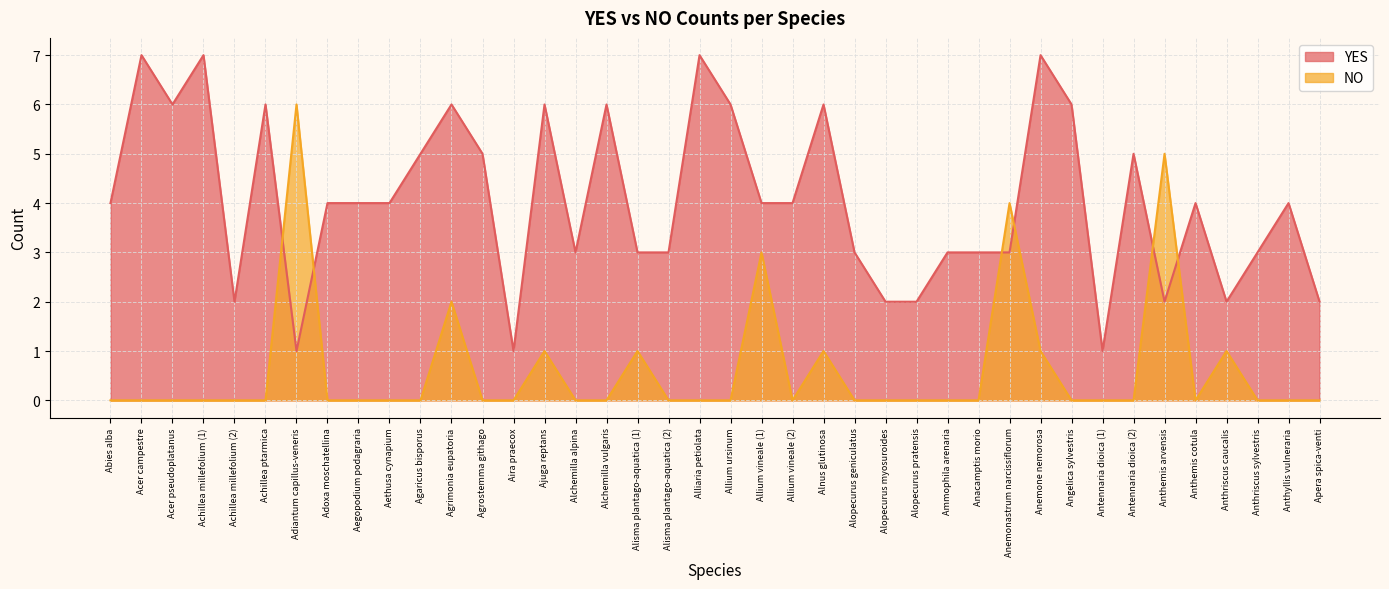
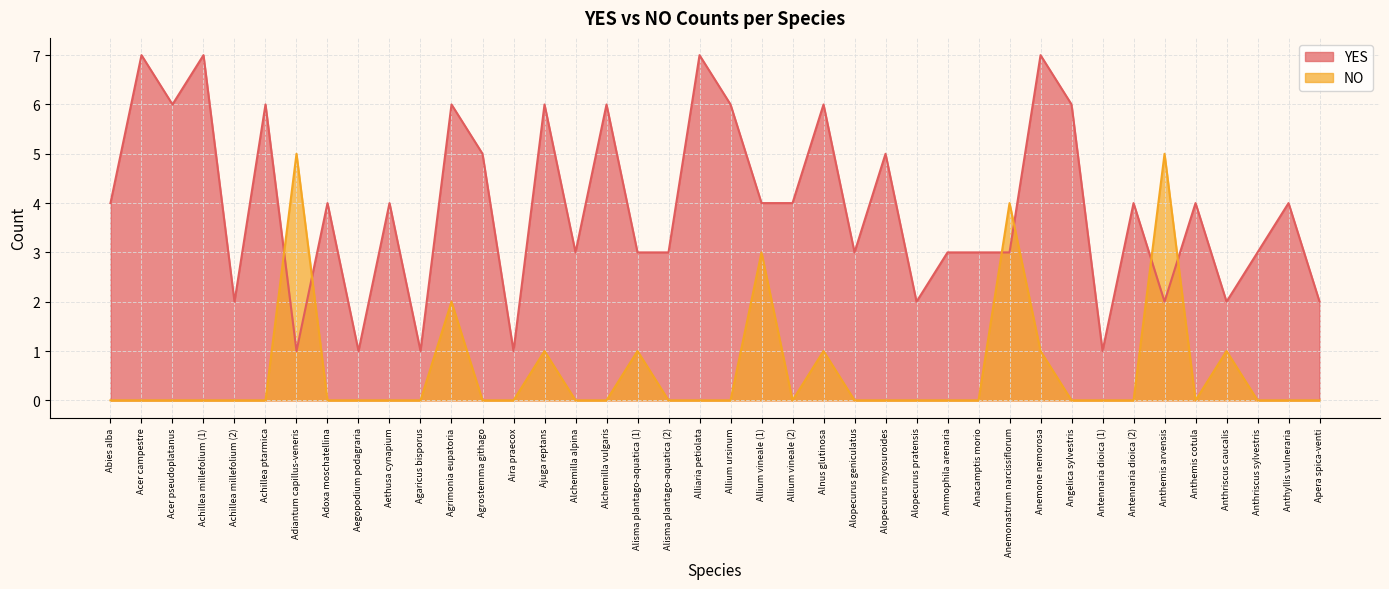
  {
    "YES": {
      "Abies alba": 4,
      "Acer campestre": 7,
      "Acer pseudoplatanus": 6,
      "Achillea millefolium (1)": 7,
      "Achillea millefolium (2)": 2,
      "Achillea ptarmica": 6,
      "Adiantum capillus-veneris": 1,
      "Adoxa moschatellina": 4,
-     "Aegopodium podagraria": 4,
+     "Aegopodium podagraria": 1,
      "Aethusa cynapium": 4,
-     "Agaricus bisporus": 5,
+     "Agaricus bisporus": 1,
      "Agrimonia eupatoria": 6,
      "Agrostemma githago": 5,
      "Aira praecox": 1,
      "Ajuga reptans": 6,
      "Alchemilla alpina": 3,
      "Alchemilla vulgaris": 6,
      "Alisma plantago-aquatica (1)": 3,
      "Alisma plantago-aquatica (2)": 3,
      "Alliaria petiolata": 7,
      "Allium ursinum": 6,
      "Allium vineale (1)": 4,
      "Allium vineale (2)": 4,
      "Alnus glutinosa": 6,
      "Alopecurus geniculatus": 3,
-     "Alopecurus myosuroides": 2,
+     "Alopecurus myosuroides": 5,
      "Alopecurus pratensis": 2,
      "Ammophila arenaria": 3,
      "Anacamptis morio": 3,
      "Anemonastrum narcissiflorum": 3,
      "Anemone nemorosa": 7,
      "Angelica sylvestris": 6,
      "Antennaria dioica (1)": 1,
-     "Antennaria dioica (2)": 5,
+     "Antennaria dioica (2)": 4,
      "Anthemis arvensis": 2,
      "Anthemis cotula": 4,
      "Anthriscus caucalis": 2,
      "Anthriscus sylvestris": 3,
      "Anthyllis vulneraria": 4,
      "Apera spica-venti": 2
    },
    "NO": {
      "Abies alba": 0,
      "Acer campestre": 0,
      "Acer pseudoplatanus": 0,
      "Achillea millefolium (1)": 0,
      "Achillea millefolium (2)": 0,
      "Achillea ptarmica": 0,
-     "Adiantum capillus-veneris": 6,
+     "Adiantum capillus-veneris": 5,
      "Adoxa moschatellina": 0,
      "Aegopodium podagraria": 0,
      "Aethusa cynapium": 0,
      "Agaricus bisporus": 0,
      "Agrimonia eupatoria": 2,
      "Agrostemma githago": 0,
      "Aira praecox": 0,
      "Ajuga reptans": 1,
      "Alchemilla alpina": 0,
      "Alchemilla vulgaris": 0,
      "Alisma plantago-aquatica (1)": 1,
      "Alisma plantago-aquatica (2)": 0,
      "Alliaria petiolata": 0,
      "Allium ursinum": 0,
      "Allium vineale (1)": 3,
      "Allium vineale (2)": 0,
      "Alnus glutinosa": 1,
      "Alopecurus geniculatus": 0,
      "Alopecurus myosuroides": 0,
      "Alopecurus pratensis": 0,
      "Ammophila arenaria": 0,
      "Anacamptis morio": 0,
      "Anemonastrum narcissiflorum": 4,
      "Anemone nemorosa": 1,
      "Angelica sylvestris": 0,
      "Antennaria dioica (1)": 0,
      "Antennaria dioica (2)": 0,
      "Anthemis arvensis": 5,
      "Anthemis cotula": 0,
      "Anthriscus caucalis": 1,
      "Anthriscus sylvestris": 0,
      "Anthyllis vulneraria": 0,
      "Apera spica-venti": 0
    }
  }
